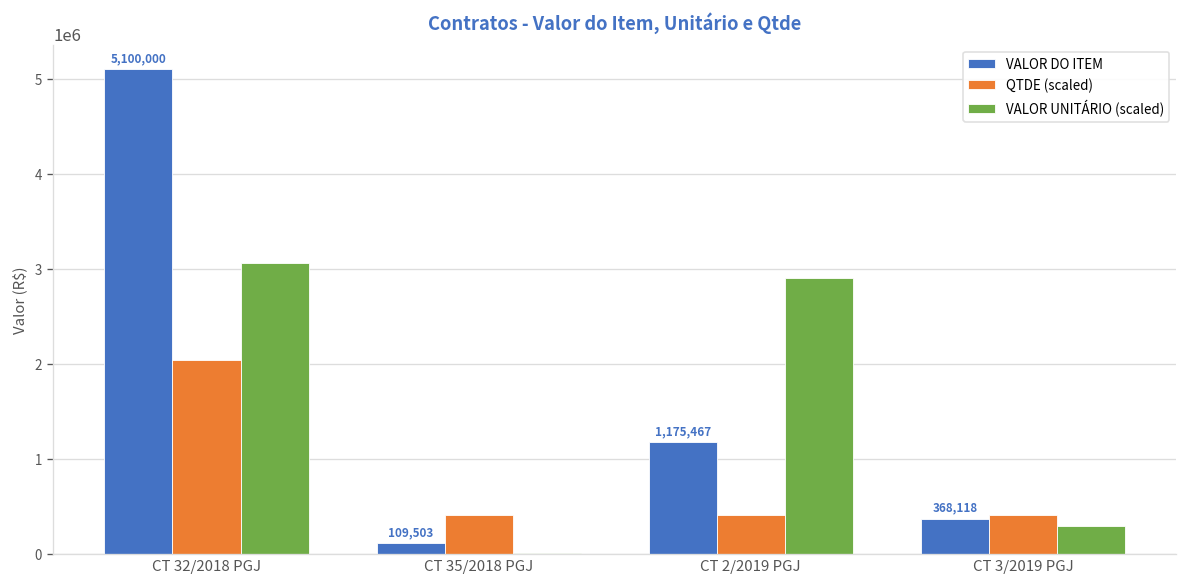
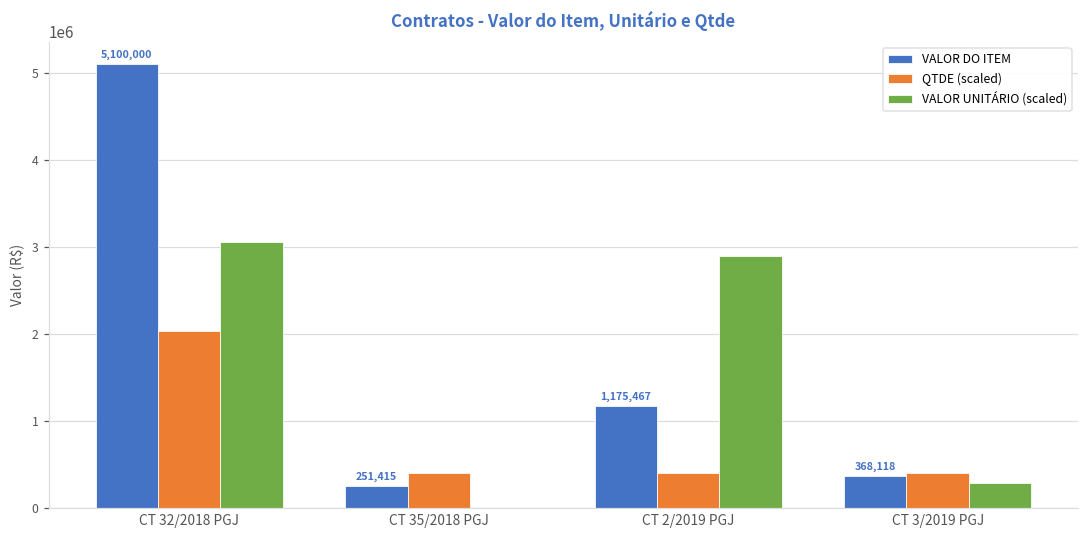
  {
    "VALOR DO ITEM": {
      "CT 32/2018 PGJ": "5,100,000",
-     "CT 35/2018 PGJ": "109,503",
+     "CT 35/2018 PGJ": "251,415",
      "CT 2/2019 PGJ": "1,175,467",
      "CT 3/2019 PGJ": "368,118"
    },
    "QTDE (scaled)": {
      "CT 32/2018 PGJ": "2000000",
      "CT 35/2018 PGJ": "400000",
      "CT 2/2019 PGJ": "400000",
      "CT 3/2019 PGJ": "400000"
    },
    "VALOR UNITÁRIO (scaled)": {
      "CT 32/2018 PGJ": "3100000",
      "CT 2/2019 PGJ": "2900000",
      "CT 3/2019 PGJ": "300000"
    }
  }
